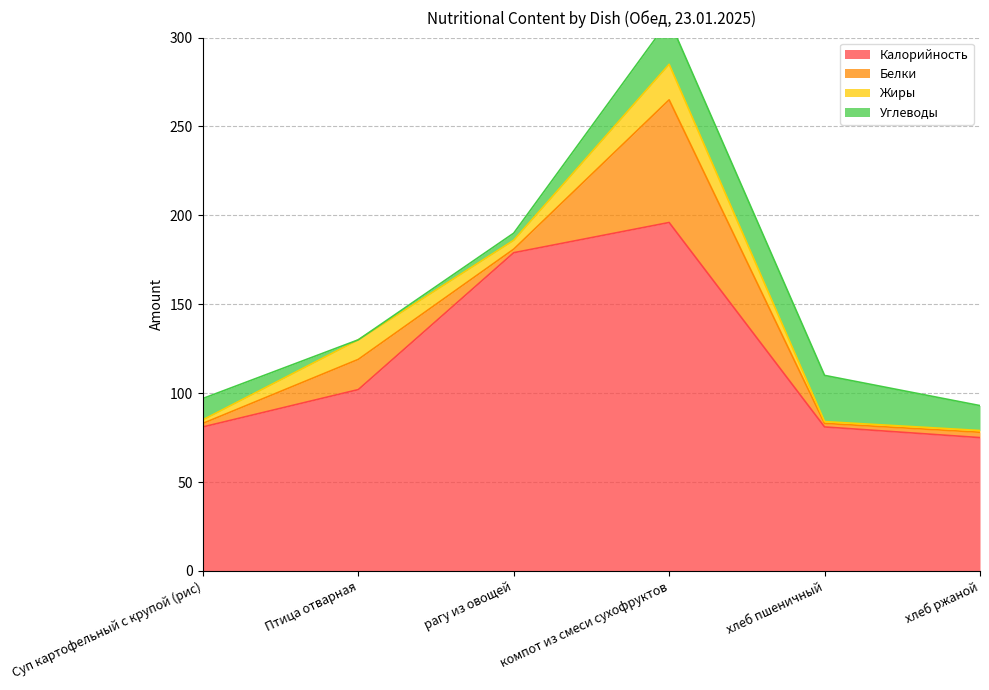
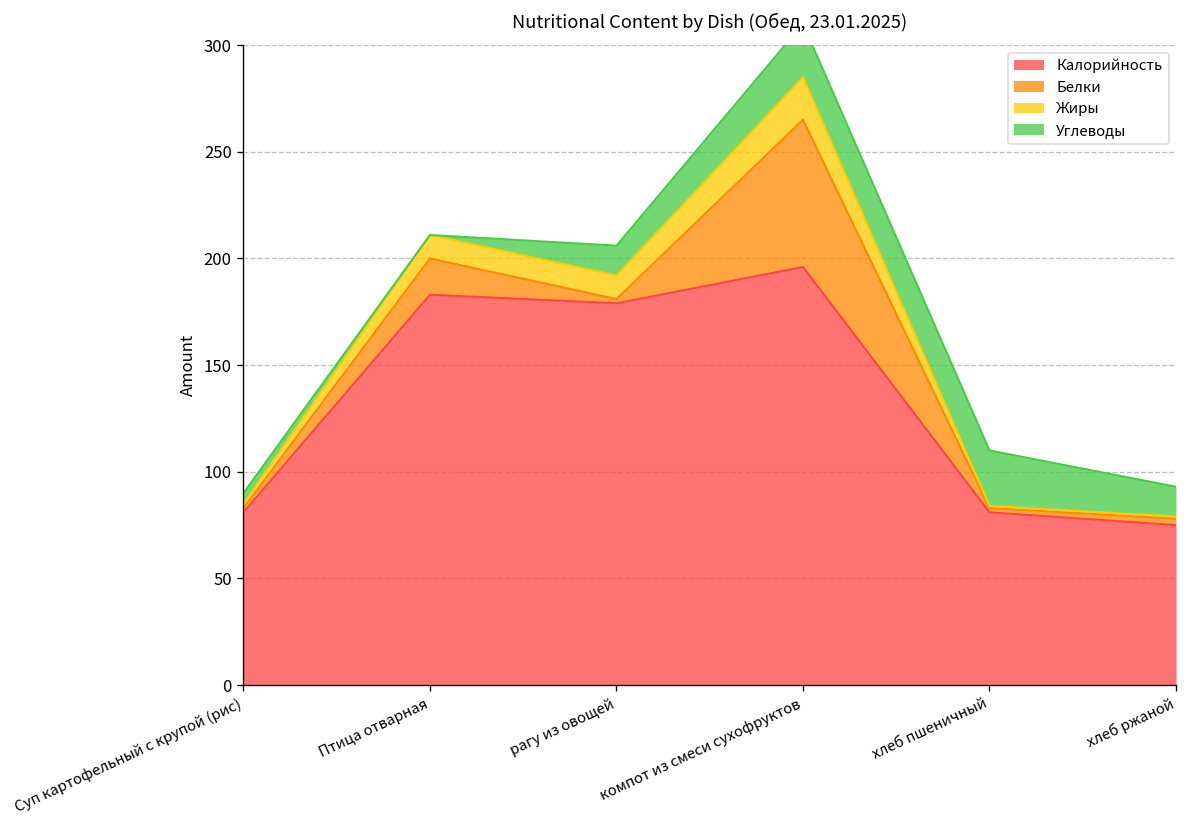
  {
    "Калорийность": {
      "Суп картофельный с крупой (рис)": 81,
-     "Птица отварная": 102,
+     "Птица отварная": 183,
      "рагу из овощей": 179,
      "компот из смеси сухофруктов": 196,
      "хлеб пшеничный": 81,
      "хлеб ржаной": 75
    },
    "Белки": {
      "Суп картофельный с крупой (рис)": 2,
      "Птица отварная": 17,
      "рагу из овощей": 2,
      "компот из смеси сухофруктов": 69
    },
    "Жиры": {
      "Суп картофельный с крупой (рис)": 2,
-     "рагу из овощей": 5,
+     "рагу из овощей": 11,
      "компот из смеси сухофруктов": 20
    },
    "Углеводы": {
-     "Суп картофельный с крупой (рис)": 12,
-     "рагу из овощей": 4,
+     "Суп картофельный с крупой (рис)": 5,
+     "рагу из овощей": 14,
      "хлеб пшеничный": 26,
      "хлеб ржаной": 14
    }
  }
